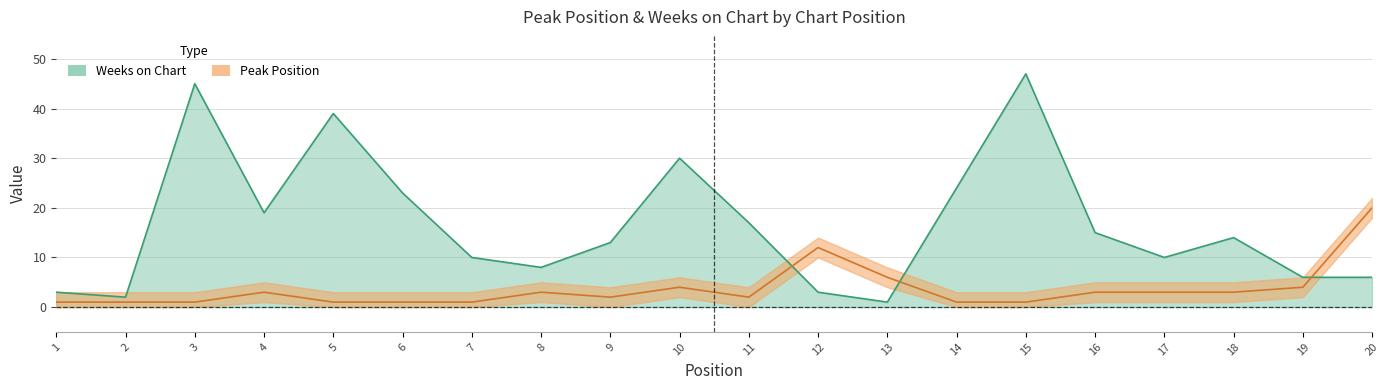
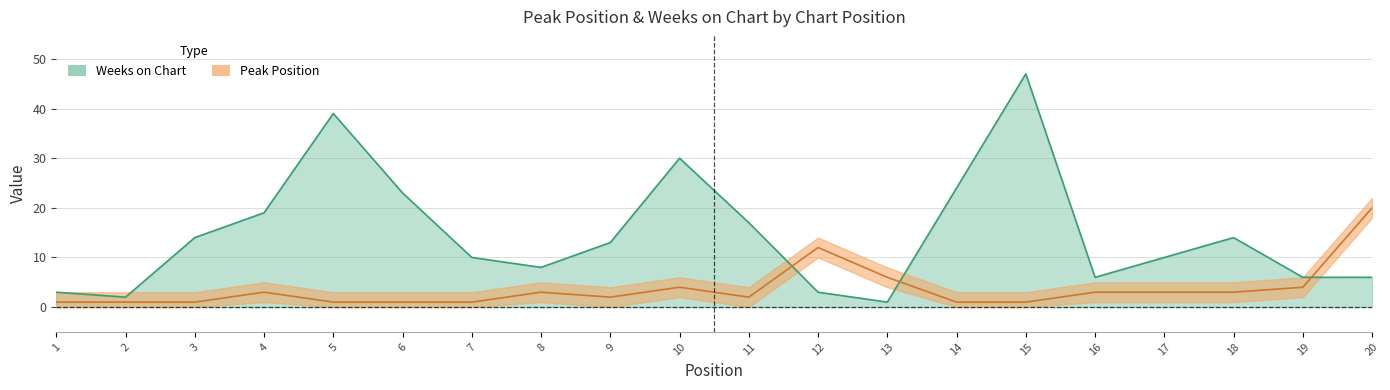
  {
    "Weeks on Chart": {
      "2": 2,
-     "3": 45,
+     "3": 14,
      "4": 19,
      "5": 39,
      "6": 23,
      "7": 10,
      "8": 8,
      "9": 13,
      "10": 30,
      "11": 17,
      "12": 3,
      "13": 1,
      "14": 24,
      "15": 47,
-     "16": 15,
+     "16": 6,
      "17": 10,
      "18": 14,
      "20": 6
    },
    "Peak Position": {
      "2": 3,
      "3": 3,
      "5": 3,
      "6": 3,
      "7": 3,
      "9": 4,
      "11": 4,
      "14": 3,
      "15": 3
    }
  }
